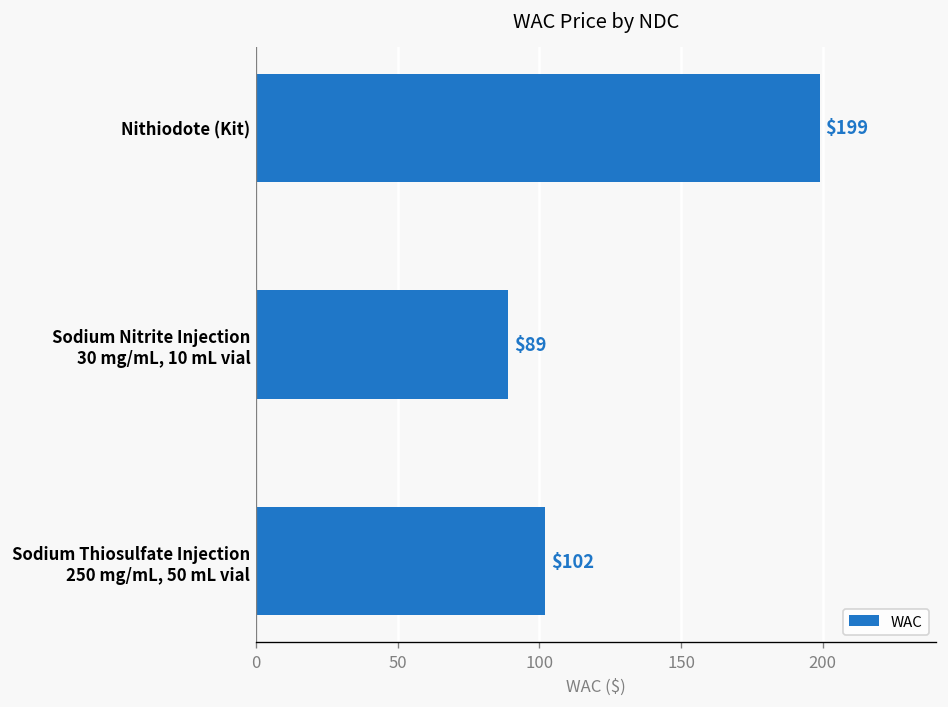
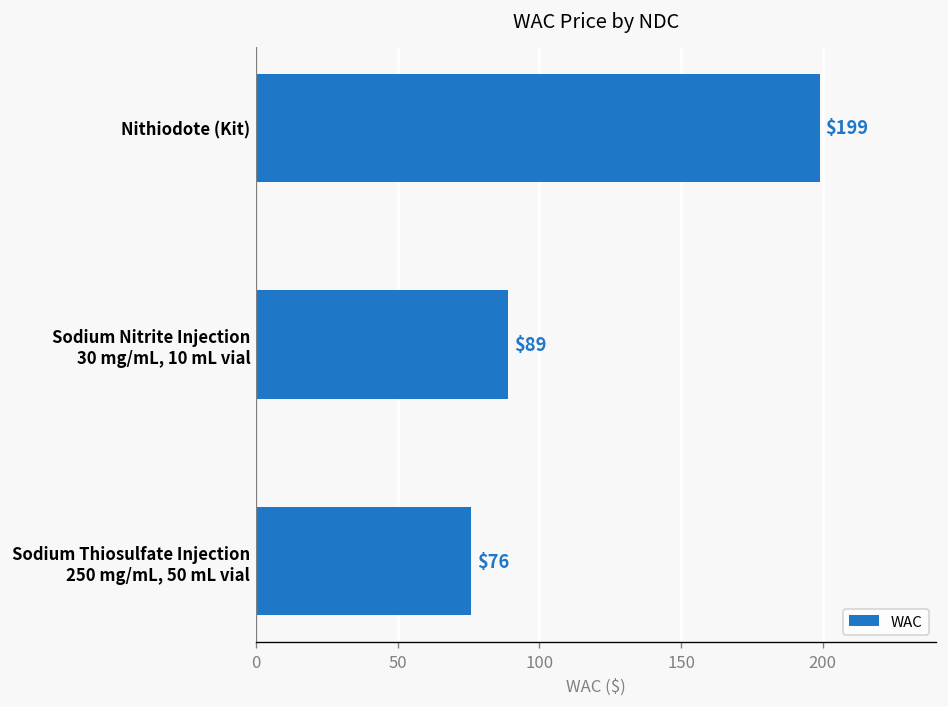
  {
    "Nithiodote (Kit)": "$199",
    "Sodium Nitrite Injection 30 mg/mL, 10 mL vial": "$89",
-   "Sodium Thiosulfate Injection 250 mg/mL, 50 mL vial": "$102"
+   "Sodium Thiosulfate Injection 250 mg/mL, 50 mL vial": "$76"
  }
